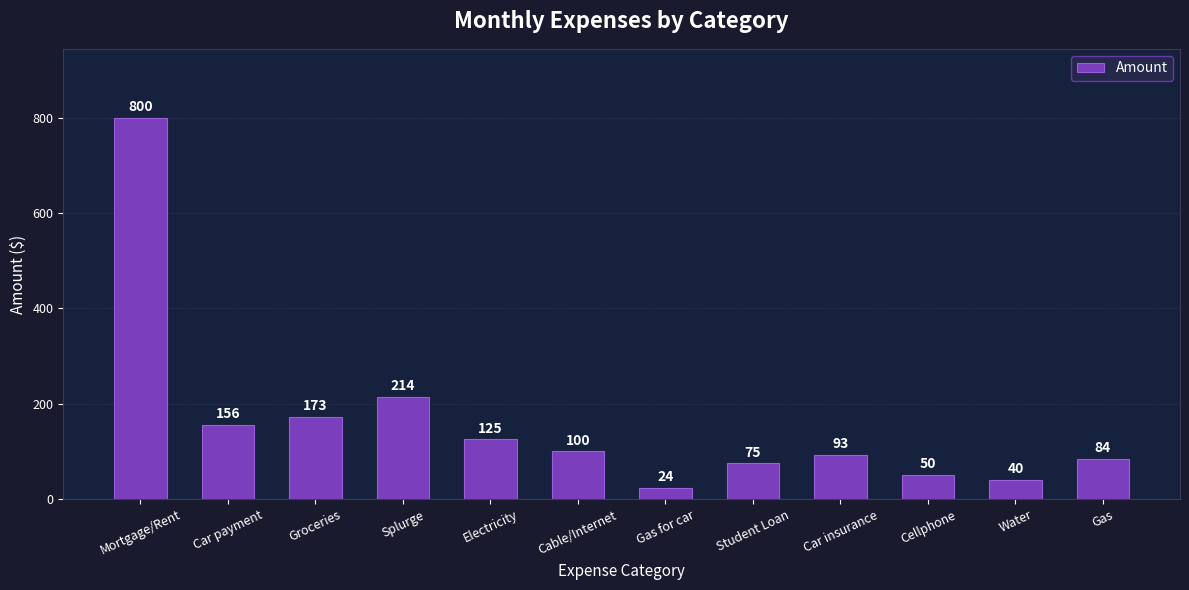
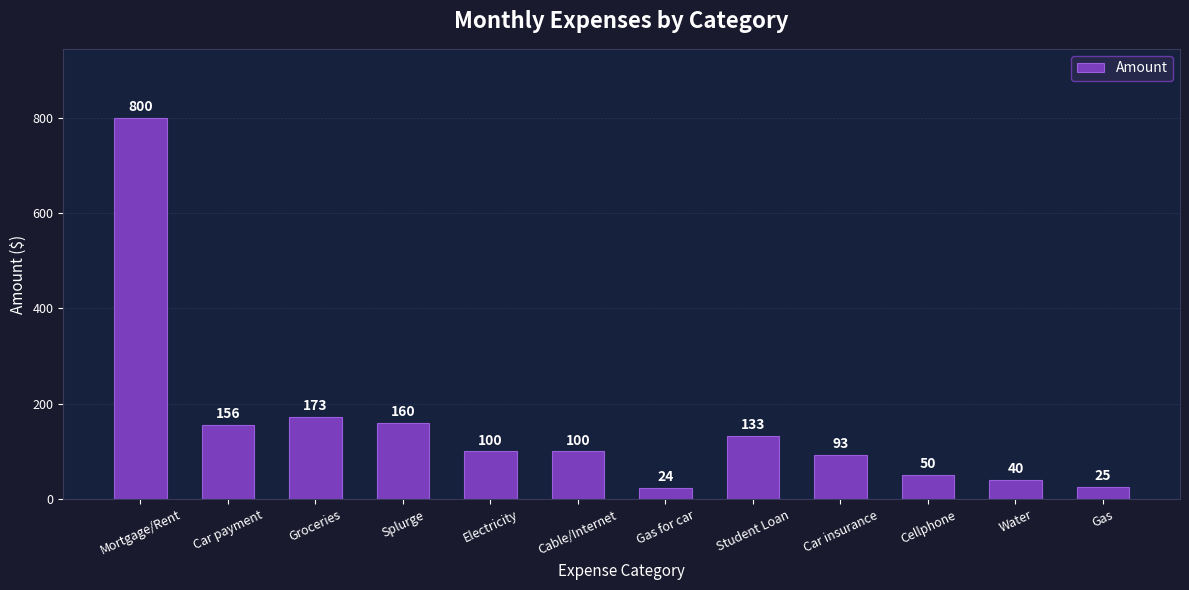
  {
    "Mortgage/Rent": 800,
    "Car payment": 156,
    "Groceries": 173,
-   "Splurge": 214,
-   "Electricity": 125,
+   "Splurge": 160,
+   "Electricity": 100,
    "Cable/Internet": 100,
    "Gas for car": 24,
-   "Student Loan": 75,
+   "Student Loan": 133,
    "Car insurance": 93,
    "Cellphone": 50,
    "Water": 40,
-   "Gas": 84
+   "Gas": 25
  }
